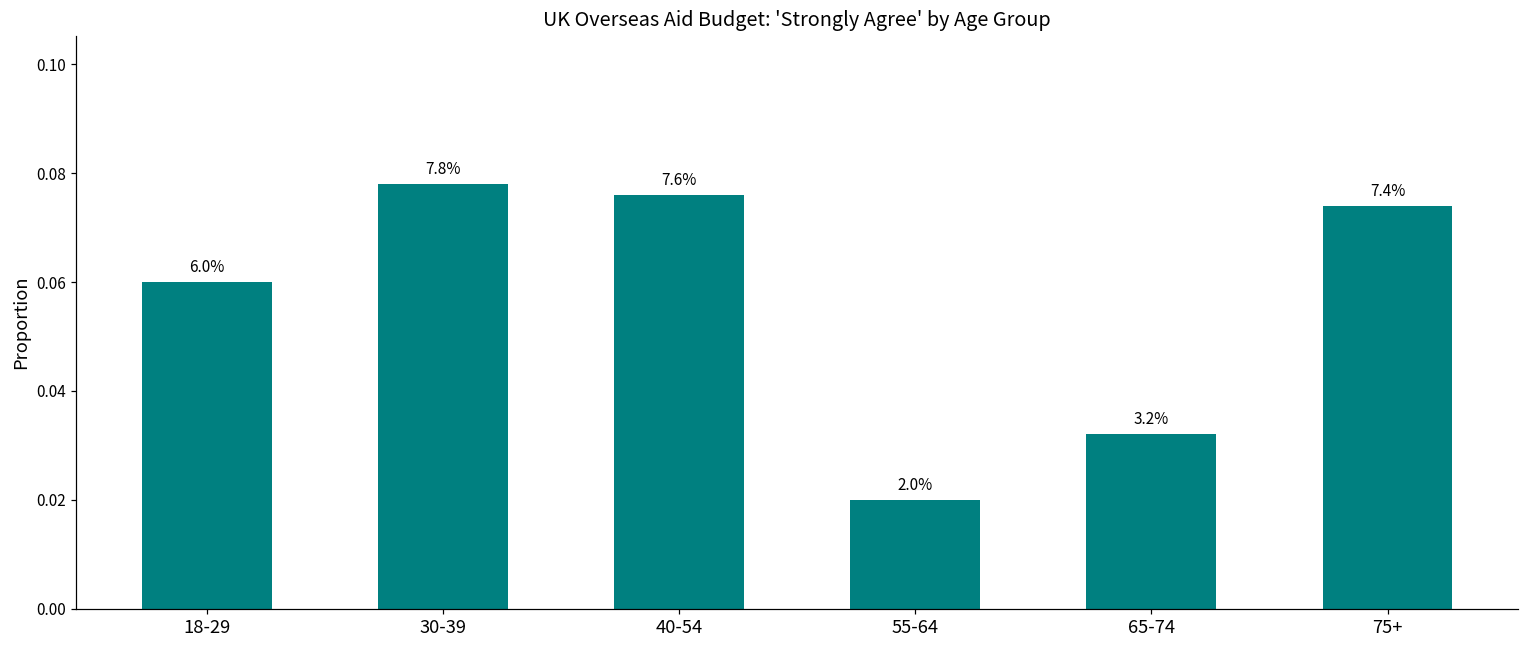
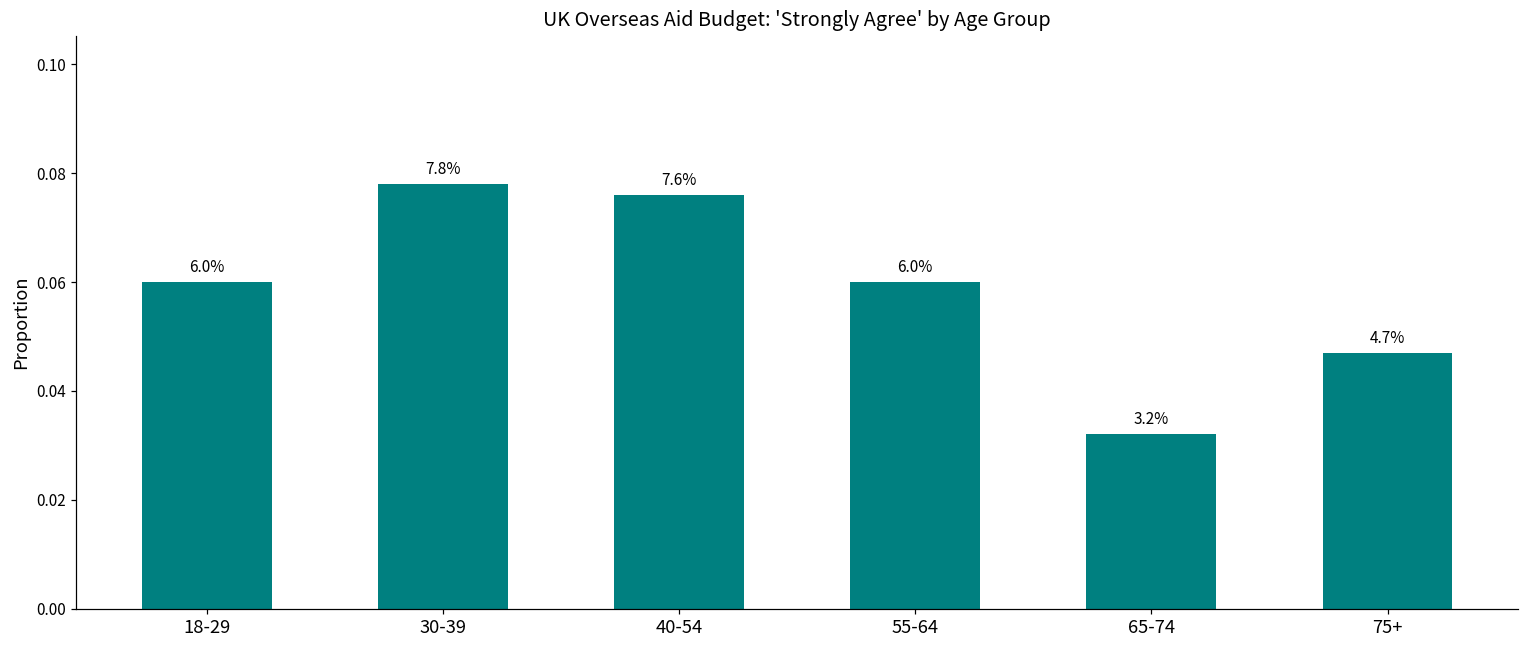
  {
    "18-29": "6.0%",
    "30-39": "7.8%",
    "40-54": "7.6%",
-   "55-64": "2.0%",
+   "55-64": "6.0%",
    "65-74": "3.2%",
-   "75+": "7.4%"
+   "75+": "4.7%"
  }
